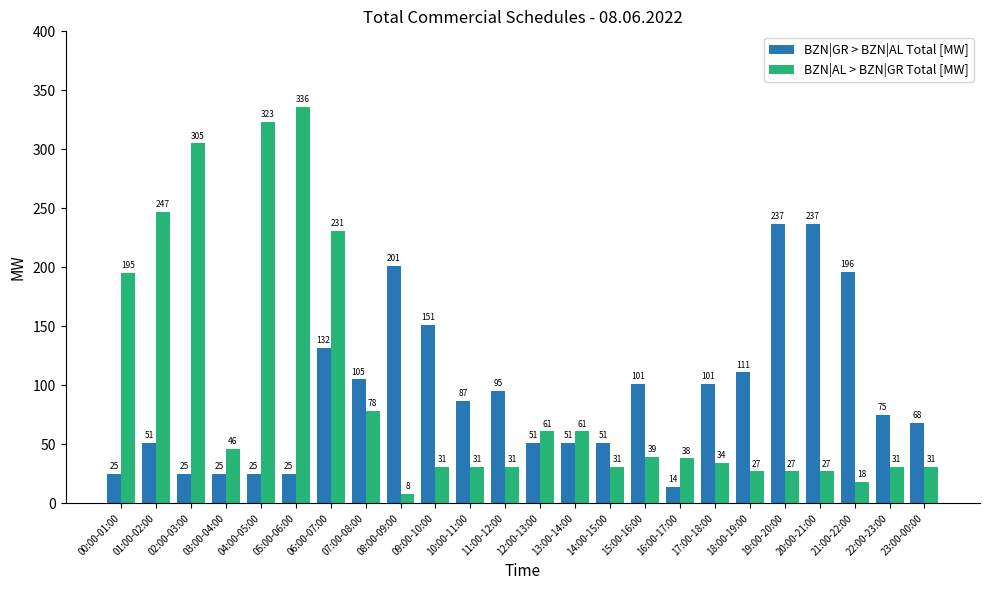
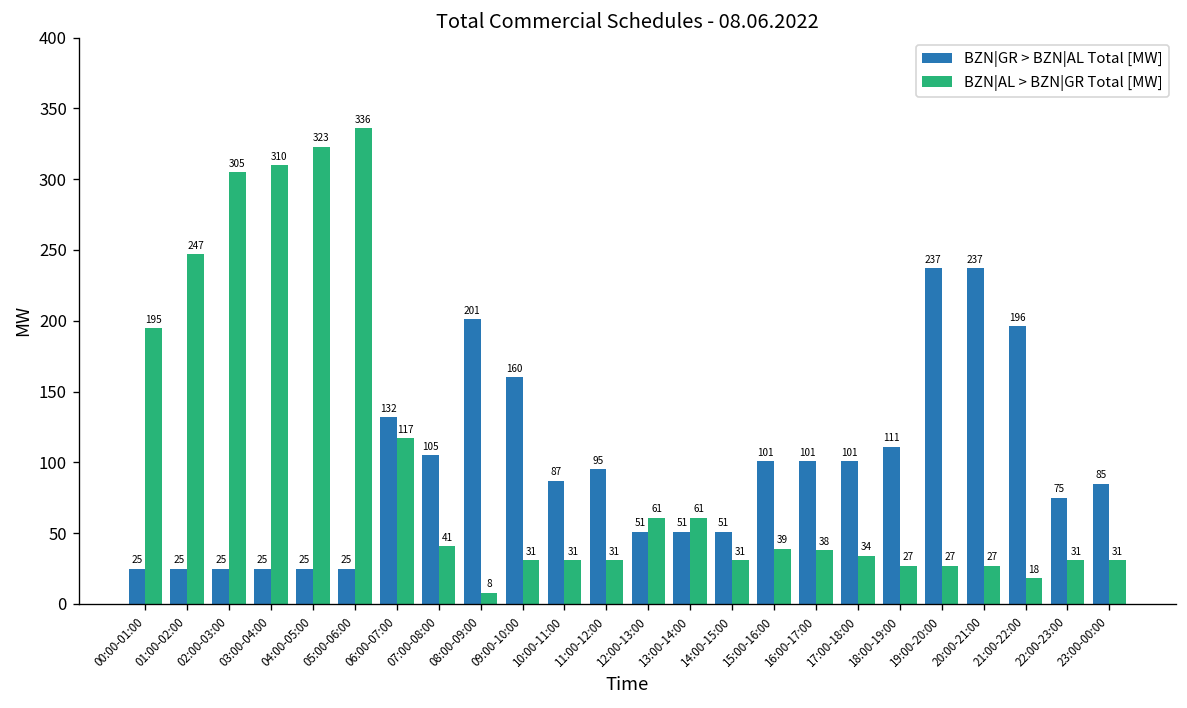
  {
    "BZN|GR > BZN|AL Total [MW]": {
      "00:00-01:00": 25,
-     "01:00-02:00": 51,
+     "01:00-02:00": 25,
      "02:00-03:00": 25,
      "03:00-04:00": 25,
      "04:00-05:00": 25,
      "05:00-06:00": 25,
      "06:00-07:00": 132,
      "07:00-08:00": 105,
      "08:00-09:00": 201,
-     "09:00-10:00": 151,
+     "09:00-10:00": 160,
      "10:00-11:00": 87,
      "11:00-12:00": 95,
      "12:00-13:00": 51,
      "13:00-14:00": 51,
      "14:00-15:00": 51,
      "15:00-16:00": 101,
-     "16:00-17:00": 14,
+     "16:00-17:00": 101,
      "17:00-18:00": 101,
      "18:00-19:00": 111,
      "19:00-20:00": 237,
      "20:00-21:00": 237,
      "21:00-22:00": 196,
      "22:00-23:00": 75,
-     "23:00-00:00": 68
+     "23:00-00:00": 85
    },
    "BZN|AL > BZN|GR Total [MW]": {
      "00:00-01:00": 195,
      "01:00-02:00": 247,
      "02:00-03:00": 305,
-     "03:00-04:00": 46,
+     "03:00-04:00": 310,
      "04:00-05:00": 323,
      "05:00-06:00": 336,
-     "06:00-07:00": 231,
-     "07:00-08:00": 78,
+     "06:00-07:00": 117,
+     "07:00-08:00": 41,
      "08:00-09:00": 8,
      "09:00-10:00": 31,
      "10:00-11:00": 31,
      "11:00-12:00": 31,
      "12:00-13:00": 61,
      "13:00-14:00": 61,
      "14:00-15:00": 31,
      "15:00-16:00": 39,
      "16:00-17:00": 38,
      "17:00-18:00": 34,
      "18:00-19:00": 27,
      "19:00-20:00": 27,
      "20:00-21:00": 27,
      "21:00-22:00": 18,
      "22:00-23:00": 31,
      "23:00-00:00": 31
    }
  }
